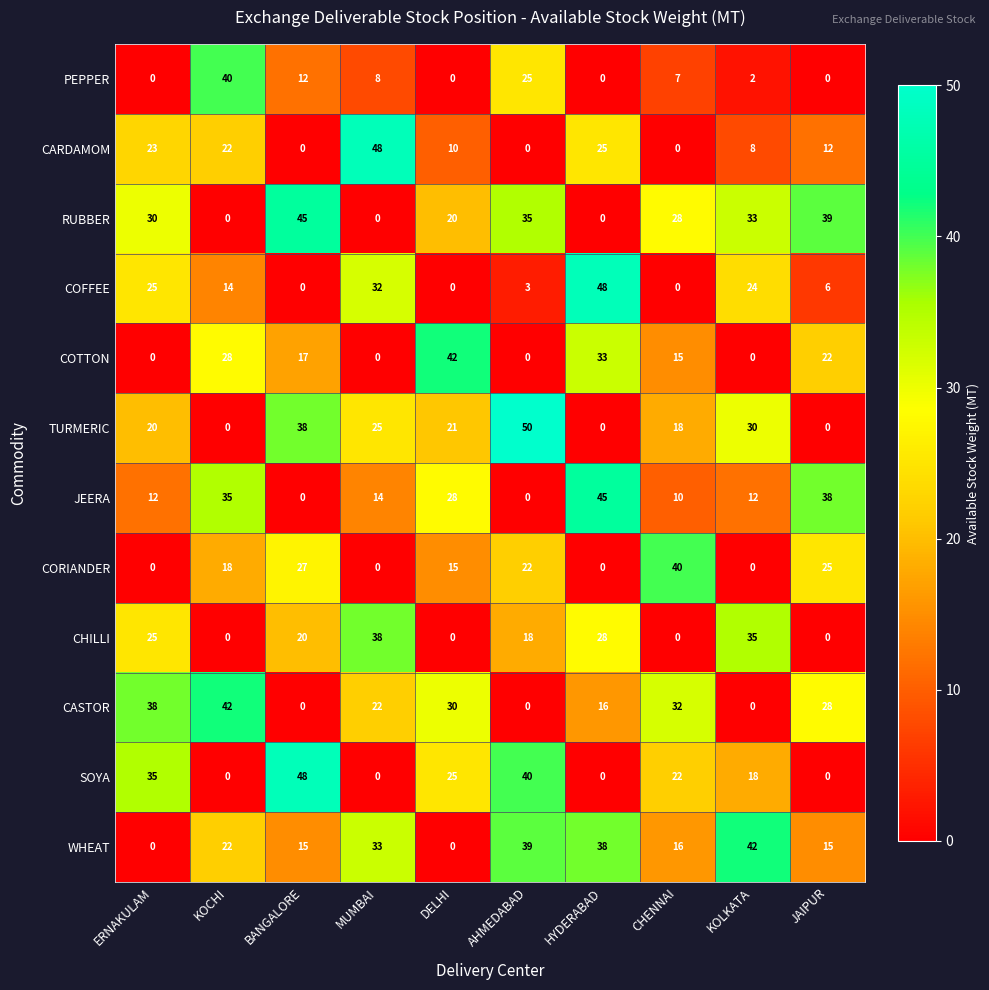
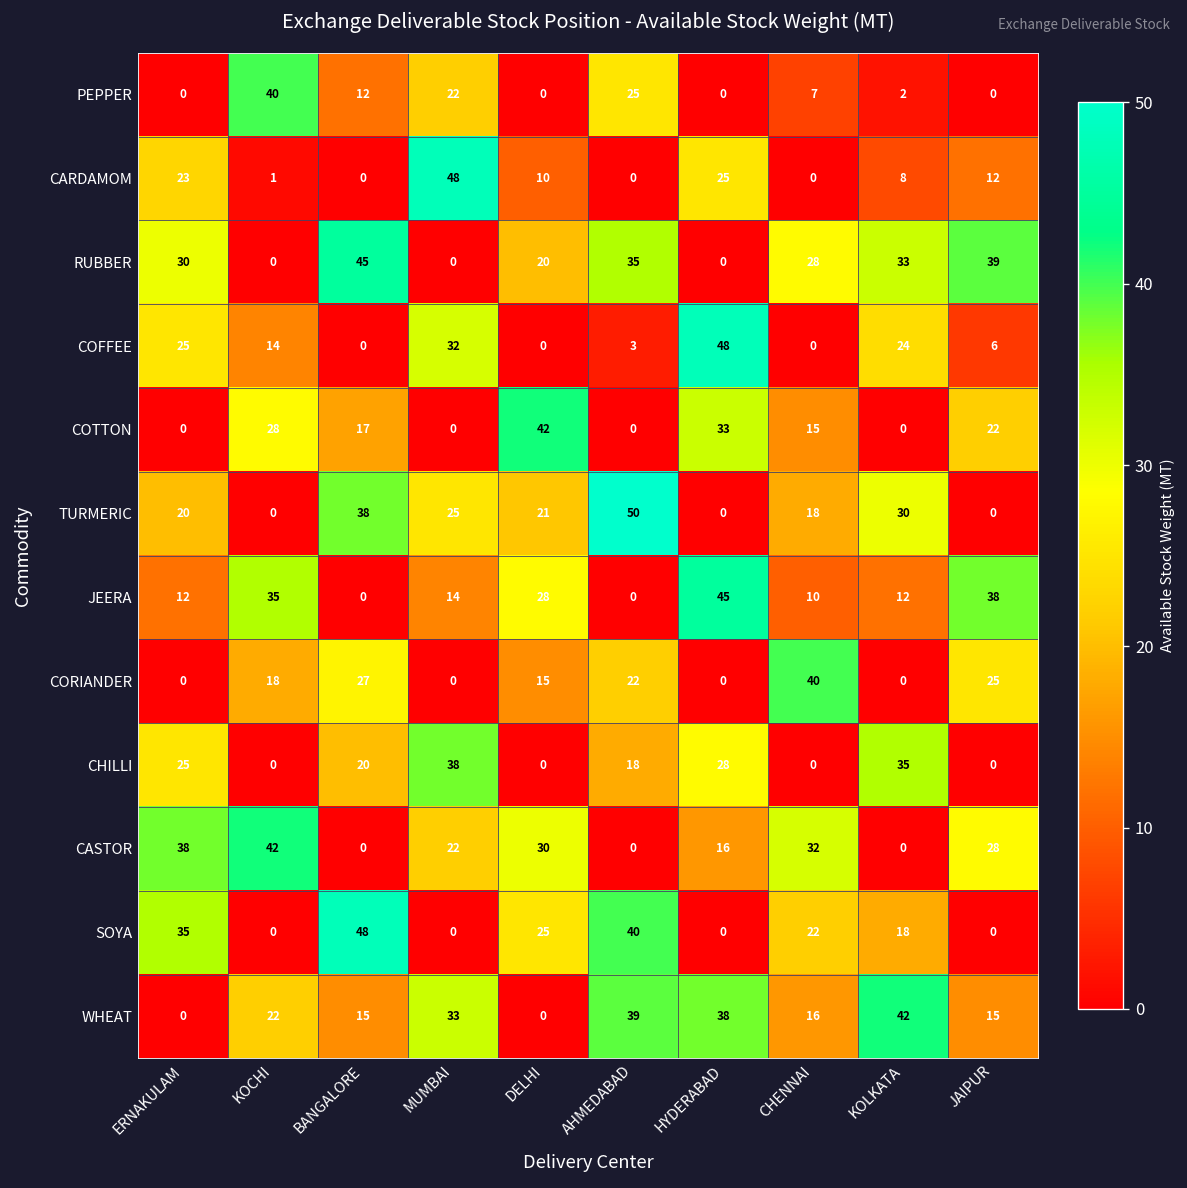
  {
    "PEPPER": {
      "ERNAKULAM": 0,
      "KOCHI": 40,
      "BANGALORE": 12,
-     "MUMBAI": 8,
+     "MUMBAI": 22,
      "DELHI": 0,
      "AHMEDABAD": 25,
      "HYDERABAD": 0,
      "CHENNAI": 7,
      "KOLKATA": 2,
      "JAIPUR": 0
    },
    "CARDAMOM": {
      "ERNAKULAM": 23,
-     "KOCHI": 22,
+     "KOCHI": 1,
      "BANGALORE": 0,
      "MUMBAI": 48,
      "DELHI": 10,
      "AHMEDABAD": 0,
      "HYDERABAD": 25,
      "CHENNAI": 0,
      "KOLKATA": 8,
      "JAIPUR": 12
    },
    "RUBBER": {
      "ERNAKULAM": 30,
      "KOCHI": 0,
      "BANGALORE": 45,
      "MUMBAI": 0,
      "DELHI": 20,
      "AHMEDABAD": 35,
      "HYDERABAD": 0,
      "CHENNAI": 28,
      "KOLKATA": 33,
      "JAIPUR": 39
    },
    "COFFEE": {
      "ERNAKULAM": 25,
      "KOCHI": 14,
      "BANGALORE": 0,
      "MUMBAI": 32,
      "DELHI": 0,
      "AHMEDABAD": 3,
      "HYDERABAD": 48,
      "CHENNAI": 0,
      "KOLKATA": 24,
      "JAIPUR": 6
    },
    "COTTON": {
      "ERNAKULAM": 0,
      "KOCHI": 28,
      "BANGALORE": 17,
      "MUMBAI": 0,
      "DELHI": 42,
      "AHMEDABAD": 0,
      "HYDERABAD": 33,
      "CHENNAI": 15,
      "KOLKATA": 0,
      "JAIPUR": 22
    },
    "TURMERIC": {
      "ERNAKULAM": 20,
      "KOCHI": 0,
      "BANGALORE": 38,
      "MUMBAI": 25,
      "DELHI": 21,
      "AHMEDABAD": 50,
      "HYDERABAD": 0,
      "CHENNAI": 18,
      "KOLKATA": 30,
      "JAIPUR": 0
    },
    "JEERA": {
      "ERNAKULAM": 12,
      "KOCHI": 35,
      "BANGALORE": 0,
      "MUMBAI": 14,
      "DELHI": 28,
      "AHMEDABAD": 0,
      "HYDERABAD": 45,
      "CHENNAI": 10,
      "KOLKATA": 12,
      "JAIPUR": 38
    },
    "CORIANDER": {
      "ERNAKULAM": 0,
      "KOCHI": 18,
      "BANGALORE": 27,
      "MUMBAI": 0,
      "DELHI": 15,
      "AHMEDABAD": 22,
      "HYDERABAD": 0,
      "CHENNAI": 40,
      "KOLKATA": 0,
      "JAIPUR": 25
    },
    "CHILLI": {
      "ERNAKULAM": 25,
      "KOCHI": 0,
      "BANGALORE": 20,
      "MUMBAI": 38,
      "DELHI": 0,
      "AHMEDABAD": 18,
      "HYDERABAD": 28,
      "CHENNAI": 0,
      "KOLKATA": 35,
      "JAIPUR": 0
    },
    "CASTOR": {
      "ERNAKULAM": 38,
      "KOCHI": 42,
      "BANGALORE": 0,
      "MUMBAI": 22,
      "DELHI": 30,
      "AHMEDABAD": 0,
      "HYDERABAD": 16,
      "CHENNAI": 32,
      "KOLKATA": 0,
      "JAIPUR": 28
    },
    "SOYA": {
      "ERNAKULAM": 35,
      "KOCHI": 0,
      "BANGALORE": 48,
      "MUMBAI": 0,
      "DELHI": 25,
      "AHMEDABAD": 40,
      "HYDERABAD": 0,
      "CHENNAI": 22,
      "KOLKATA": 18,
      "JAIPUR": 0
    },
    "WHEAT": {
      "ERNAKULAM": 0,
      "KOCHI": 22,
      "BANGALORE": 15,
      "MUMBAI": 33,
      "DELHI": 0,
      "AHMEDABAD": 39,
      "HYDERABAD": 38,
      "CHENNAI": 16,
      "KOLKATA": 42,
      "JAIPUR": 15
    }
  }
